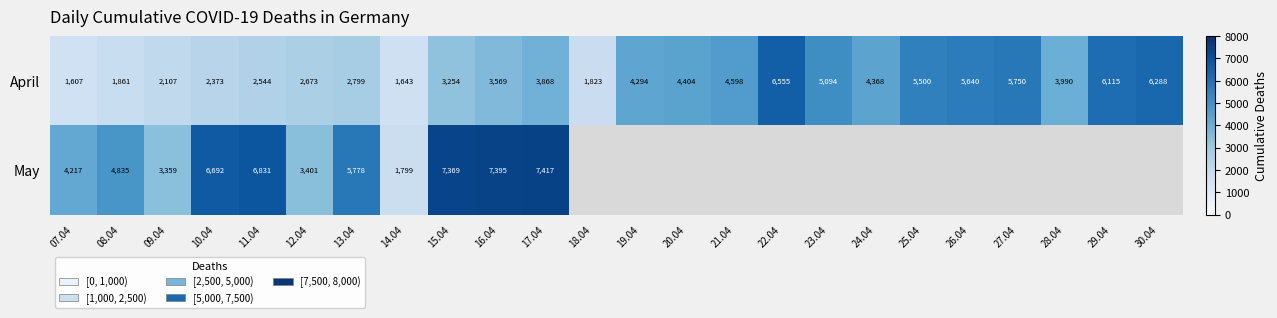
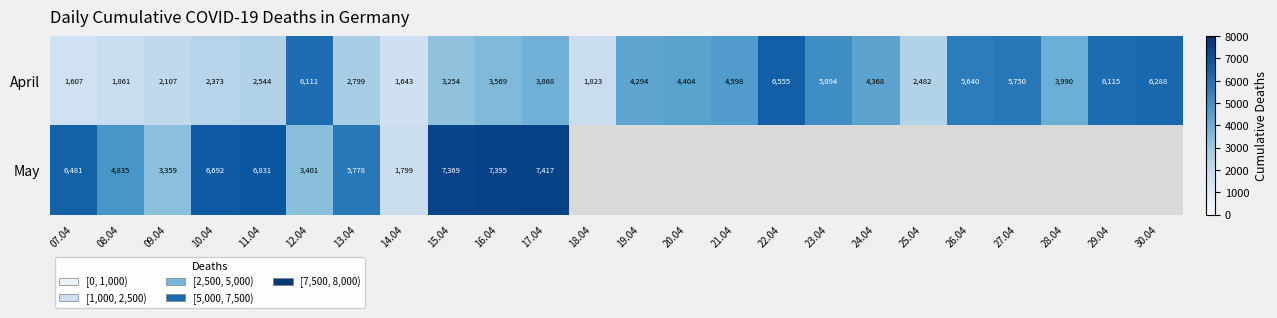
  {
    "April": {
      "07.04": "1,607",
      "08.04": "1,861",
      "09.04": "2,107",
      "10.04": "2,373",
      "11.04": "2,544",
-     "12.04": "2,673",
+     "12.04": "6,111",
      "13.04": "2,799",
      "14.04": "1,643",
      "15.04": "3,254",
      "16.04": "3,569",
      "17.04": "3,868",
      "18.04": "1,823",
      "19.04": "4,294",
      "20.04": "4,404",
      "21.04": "4,598",
      "22.04": "6,555",
      "23.04": "5,094",
      "24.04": "4,368",
-     "25.04": "5,500",
+     "25.04": "2,482",
      "26.04": "5,640",
      "27.04": "5,750",
      "28.04": "3,990",
      "29.04": "6,115",
      "30.04": "6,288"
    },
    "May": {
-     "07.04": "4,217",
+     "07.04": "6,481",
      "08.04": "4,835",
      "09.04": "3,359",
      "10.04": "6,692",
      "11.04": "6,831",
      "12.04": "3,401",
      "13.04": "5,778",
      "14.04": "1,799",
      "15.04": "7,369",
      "16.04": "7,395",
      "17.04": "7,417"
    }
  }
